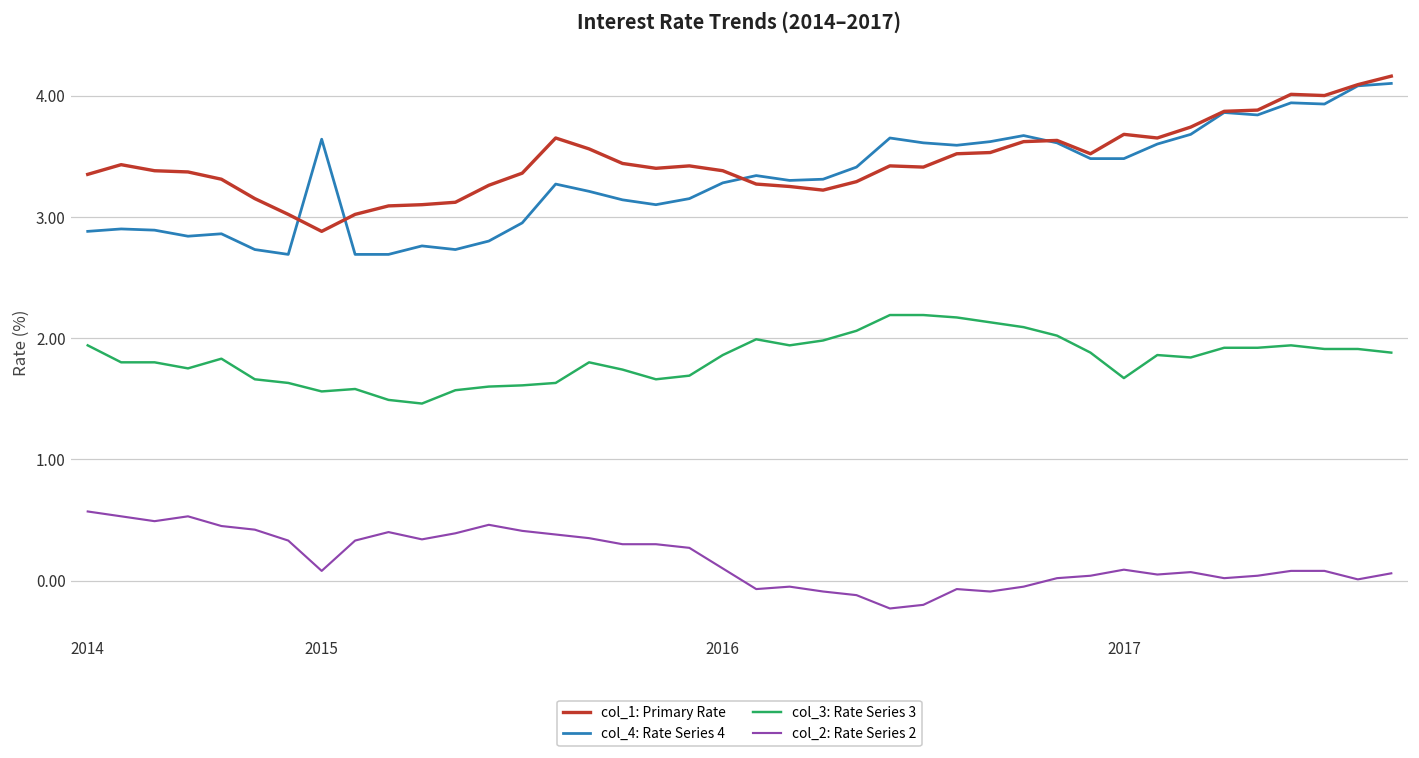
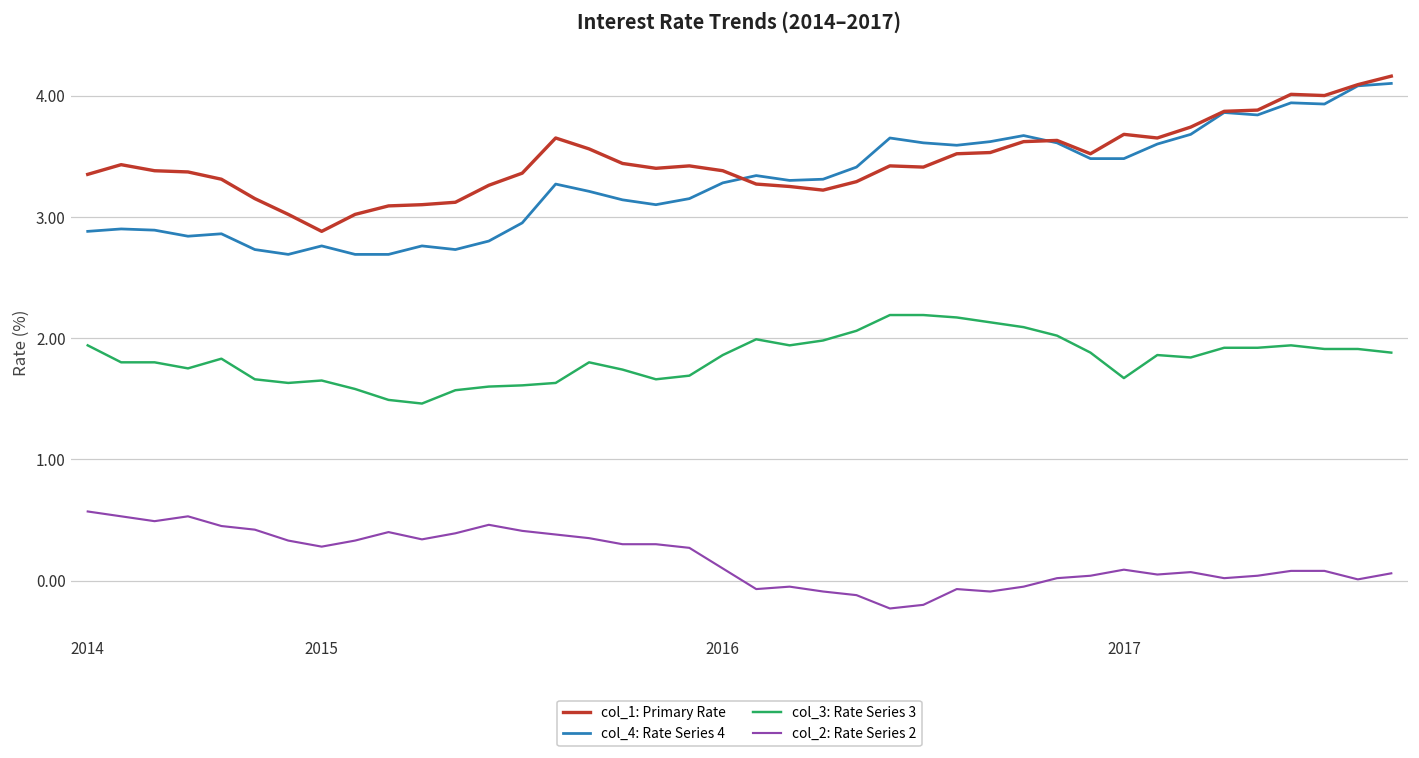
  {
    "col_1: Primary Rate": {
      "2014": 3.35,
      "2015": 2.88,
      "2016": 3.38,
      "2017": 3.68
    },
    "col_4: Rate Series 4": {
      "2014": 2.88,
-     "2015": 3.64,
+     "2015": 2.76,
      "2016": 3.28,
      "2017": 3.48
    },
    "col_3: Rate Series 3": {
      "2014": 1.94,
-     "2015": 1.56,
+     "2015": 1.65,
      "2016": 1.86,
      "2017": 1.67
    },
    "col_2: Rate Series 2": {
      "2014": 0.57,
-     "2015": 0.08,
+     "2015": 0.28,
      "2016": 0.10,
      "2017": 0.09
    }
  }
